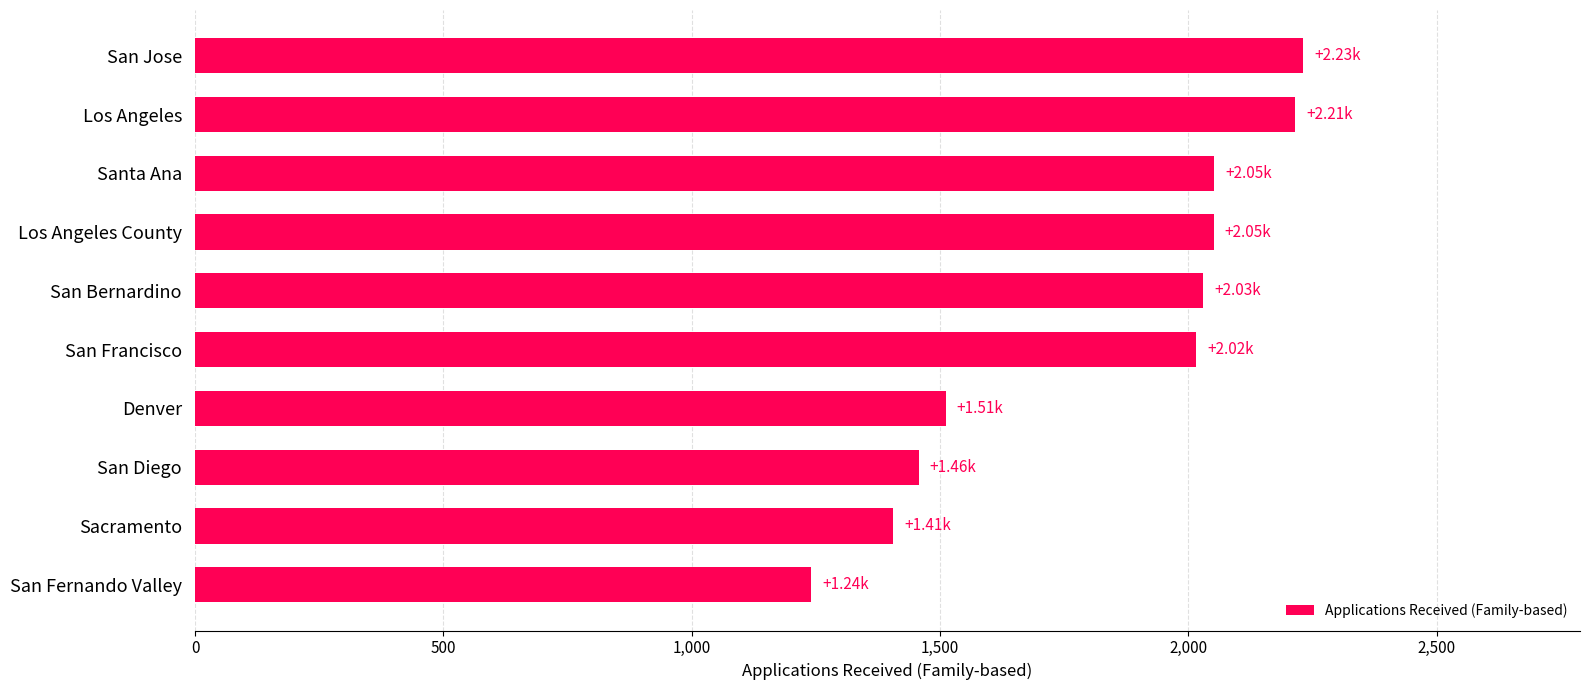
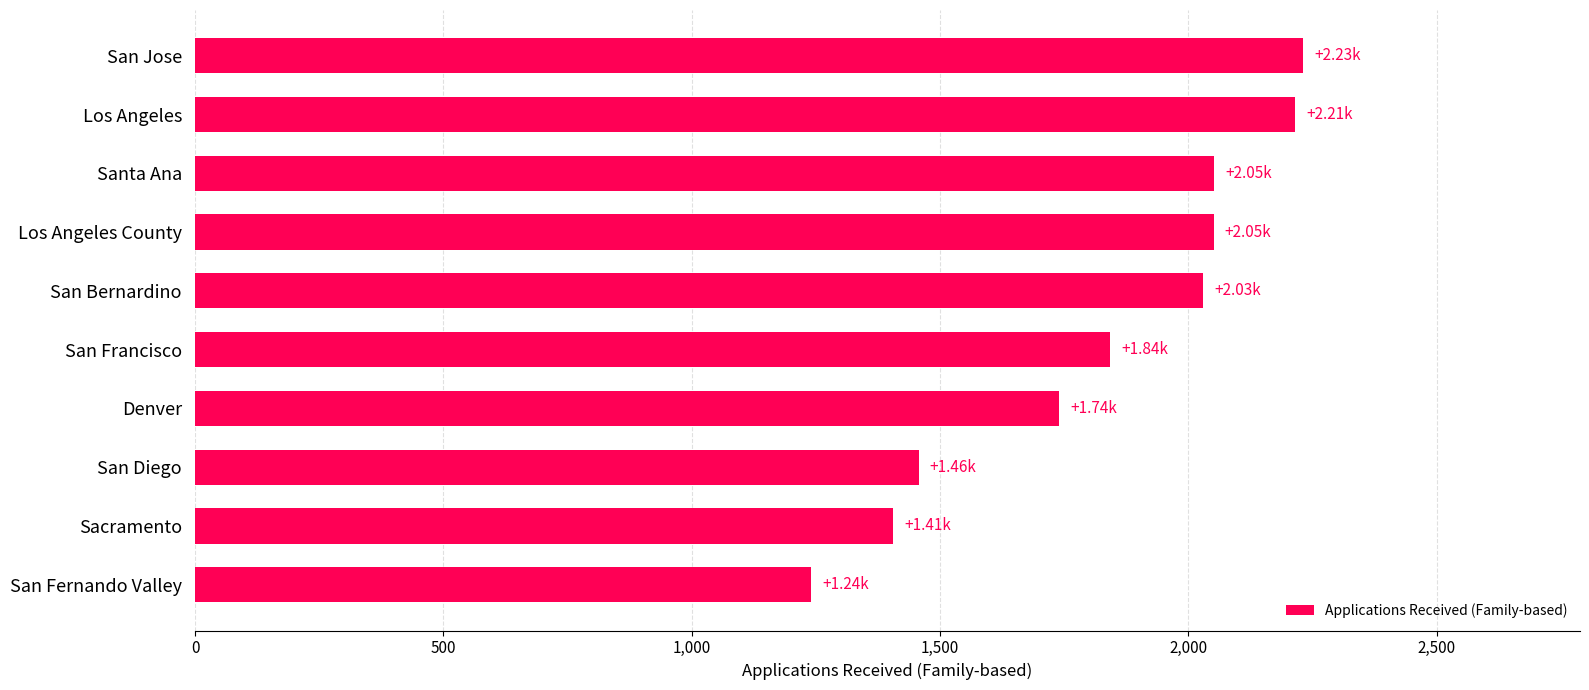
  {
    "San Jose": "+2.23k",
    "Los Angeles": "+2.21k",
    "Santa Ana": "+2.05k",
    "Los Angeles County": "+2.05k",
    "San Bernardino": "+2.03k",
-   "San Francisco": "+2.02k",
-   "Denver": "+1.51k",
+   "San Francisco": "+1.84k",
+   "Denver": "+1.74k",
    "San Diego": "+1.46k",
    "Sacramento": "+1.41k",
    "San Fernando Valley": "+1.24k"
  }
